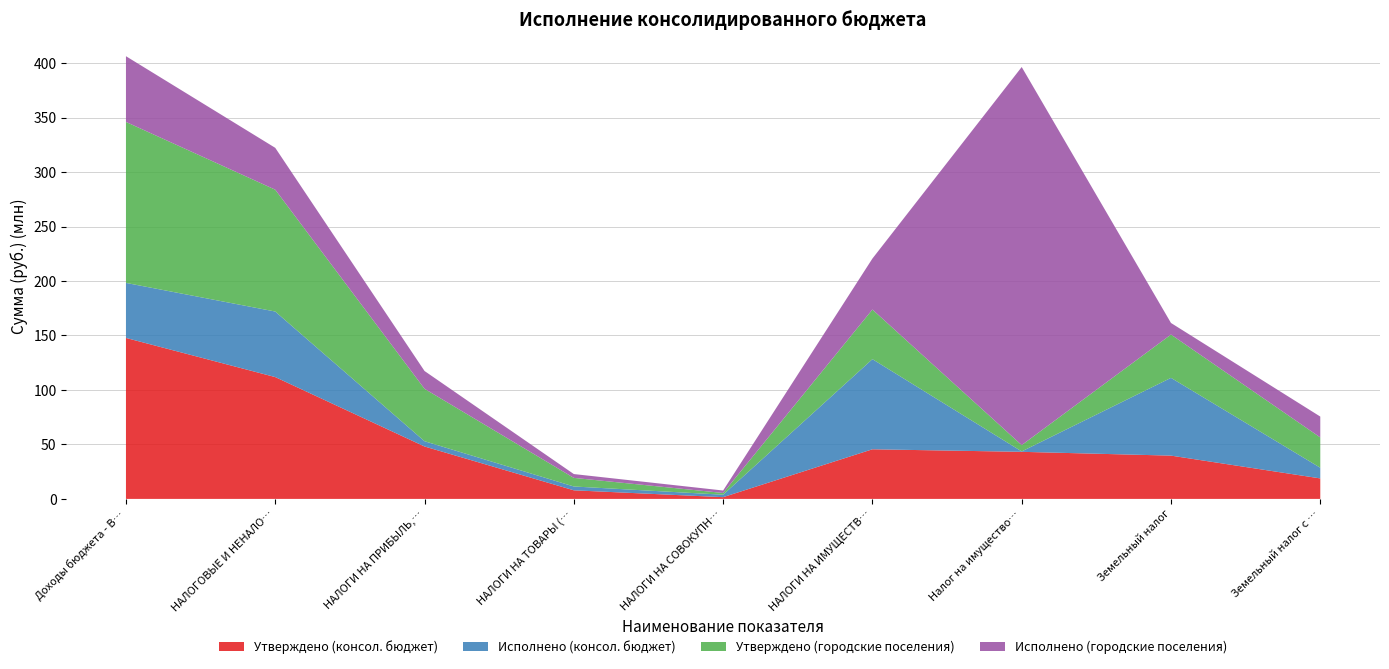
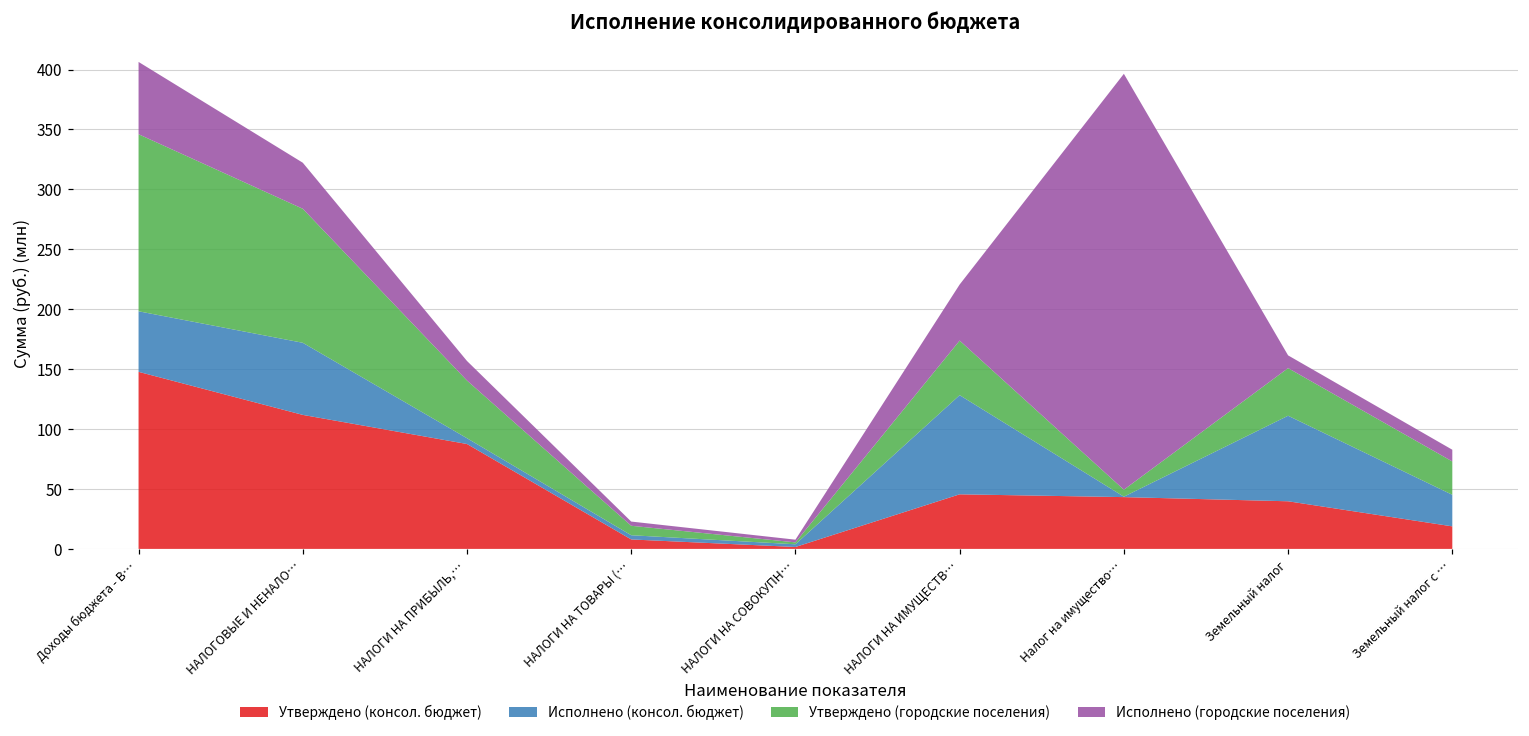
  {
    "Утверждено (консол. бюджет)": {
      "Доходы бюджета - В…": 148,
      "НАЛОГОВЫЕ И НЕНАЛО…": 112,
-     "НАЛОГИ НА ПРИБЫЛЬ,…": 48,
+     "НАЛОГИ НА ПРИБЫЛЬ,…": 88,
      "НАЛОГИ НА ТОВАРЫ (…": 8,
      "НАЛОГИ НА ИМУЩЕСТВ…": 46,
      "Земельный налог": 40,
      "Земельный налог с …": 19
    },
    "Исполнено (консол. бюджет)": {
      "Доходы бюджета - В…": 51,
      "НАЛОГОВЫЕ И НЕНАЛО…": 60,
      "НАЛОГИ НА ПРИБЫЛЬ,…": 5,
      "НАЛОГИ НА ТОВАРЫ (…": 4,
      "НАЛОГИ НА ИМУЩЕСТВ…": 83,
      "Земельный налог": 71,
-     "Земельный налог с …": 10
+     "Земельный налог с …": 26
    },
    "Утверждено (городские поселения)": {
      "Доходы бюджета - В…": 148,
      "НАЛОГОВЫЕ И НЕНАЛО…": 112,
      "НАЛОГИ НА ПРИБЫЛЬ,…": 48,
      "НАЛОГИ НА ТОВАРЫ (…": 8,
      "НАЛОГИ НА ИМУЩЕСТВ…": 46,
      "Налог на имущество…": 6,
      "Земельный налог": 40,
      "Земельный налог с …": 28
    },
    "Исполнено (городские поселения)": {
      "Доходы бюджета - В…": 60,
      "НАЛОГОВЫЕ И НЕНАЛО…": 38,
      "НАЛОГИ НА ПРИБЫЛЬ,…": 16,
      "НАЛОГИ НА ТОВАРЫ (…": 4,
      "НАЛОГИ НА ИМУЩЕСТВ…": 47,
      "Налог на имущество…": 347,
      "Земельный налог": 11,
-     "Земельный налог с …": 19
+     "Земельный налог с …": 10
    }
  }
